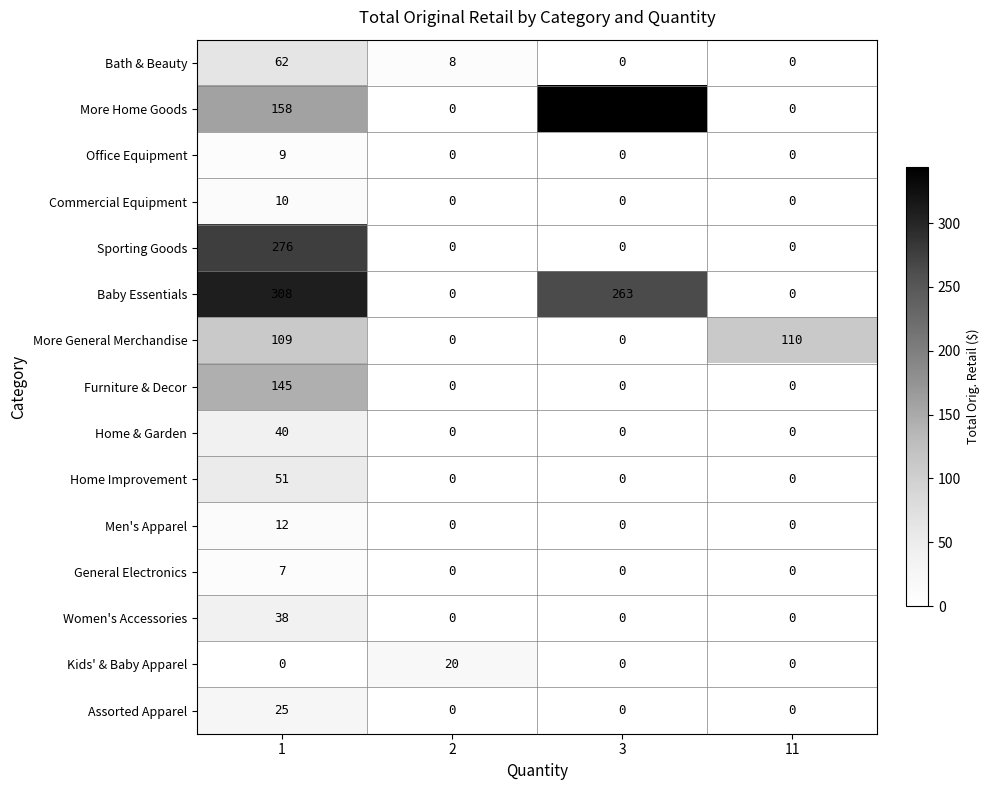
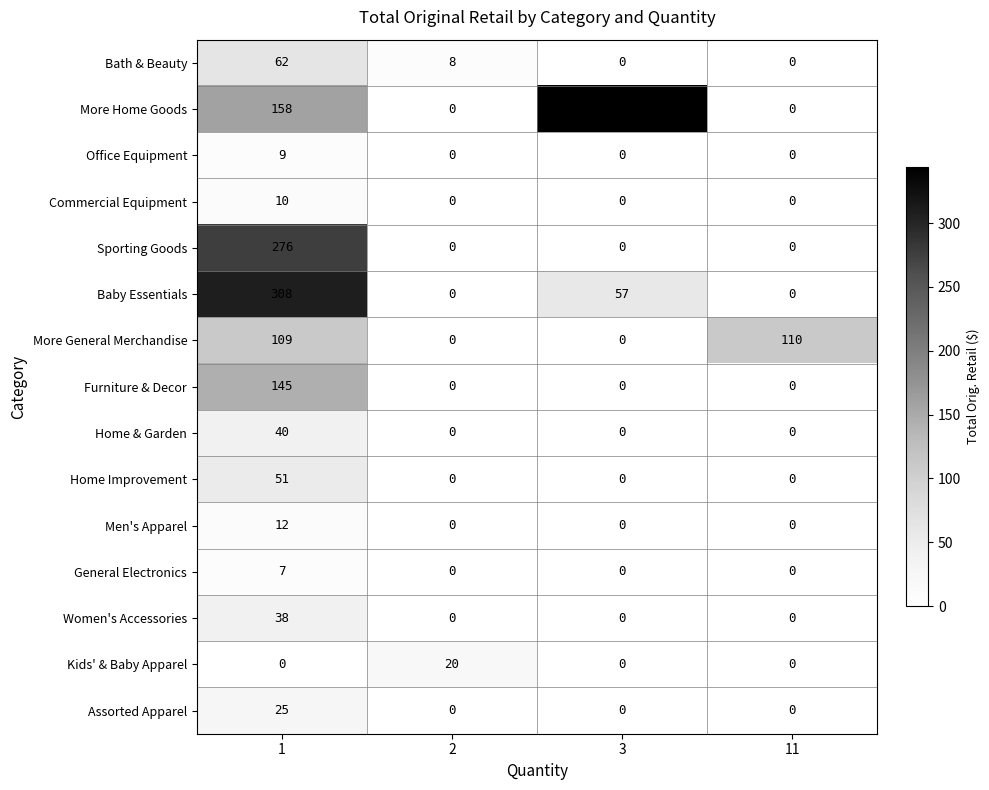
  {
    "Bath & Beauty": {
      "1": 62,
      "2": 8
    },
    "More Home Goods": {
      "1": 158
    },
    "Office Equipment": {
      "1": 9
    },
    "Commercial Equipment": {
      "1": 10
    },
    "Sporting Goods": {
      "1": 276
    },
    "Baby Essentials": {
-     "3": 263
+     "3": 57
    },
    "More General Merchandise": {
      "1": 109,
      "11": 110
    },
    "Furniture & Decor": {
      "1": 145
    },
    "Home & Garden": {
      "1": 40
    },
    "Home Improvement": {
      "1": 51
    },
    "Men's Apparel": {
      "1": 12
    },
    "General Electronics": {
      "1": 7
    },
    "Women's Accessories": {
      "1": 38
    },
    "Kids' & Baby Apparel": {
      "2": 20
    },
    "Assorted Apparel": {
      "1": 25
    }
  }
